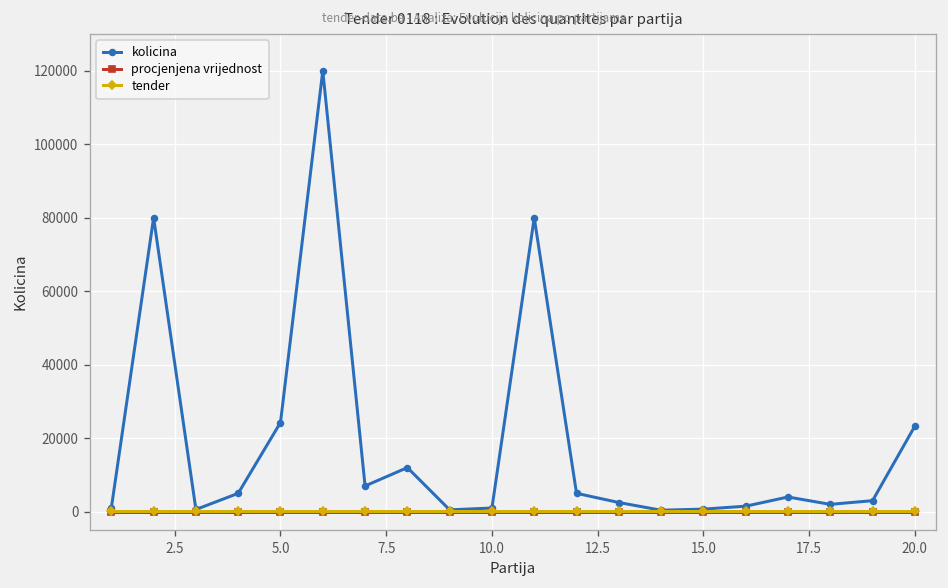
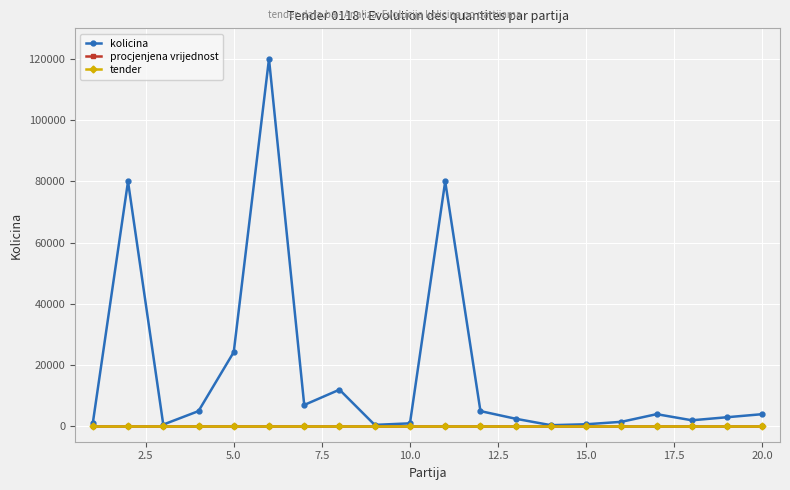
  {
    "kolicina": {
      "5.0": 24000,
      "10.0": 1000,
-     "20.0": 23000
+     "20.0": 4000
    },
    "tender": {
      "5.0": 0,
      "10.0": 0,
      "20.0": 0
    }
  }
